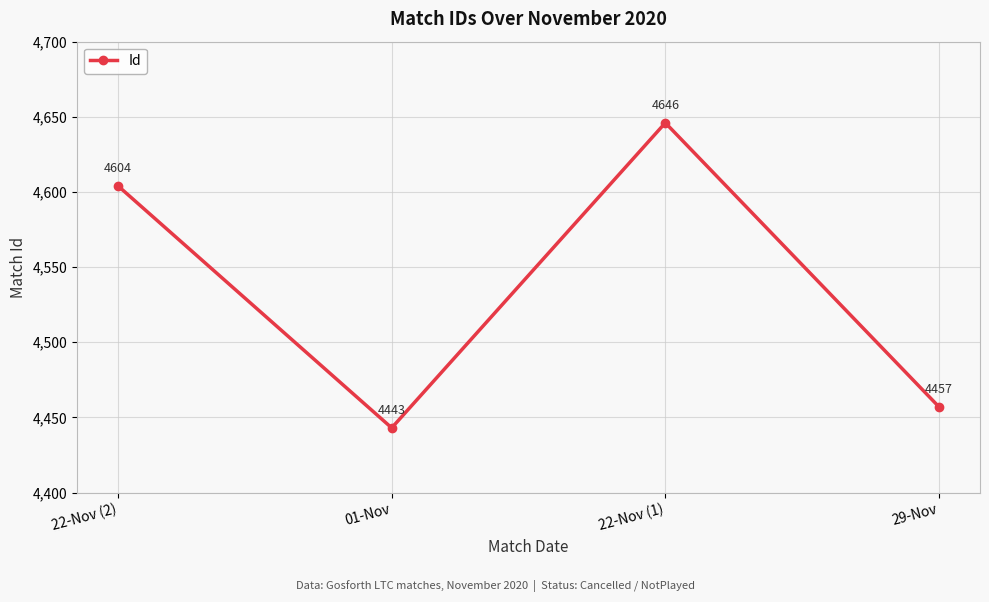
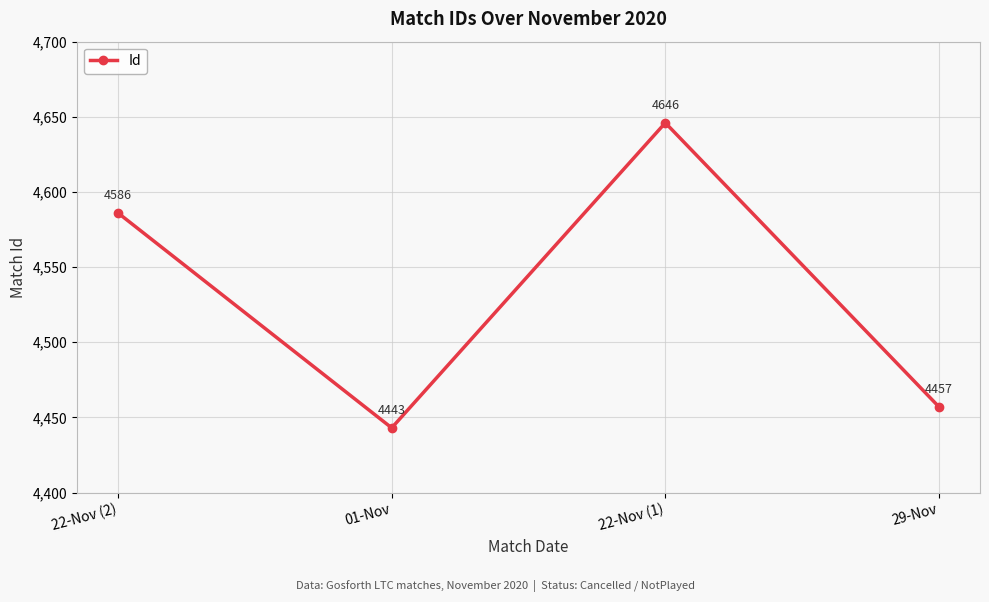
  {
-   "22-Nov (2)": 4604,
+   "22-Nov (2)": 4586,
    "01-Nov": 4443,
    "22-Nov (1)": 4646,
    "29-Nov": 4457
  }
